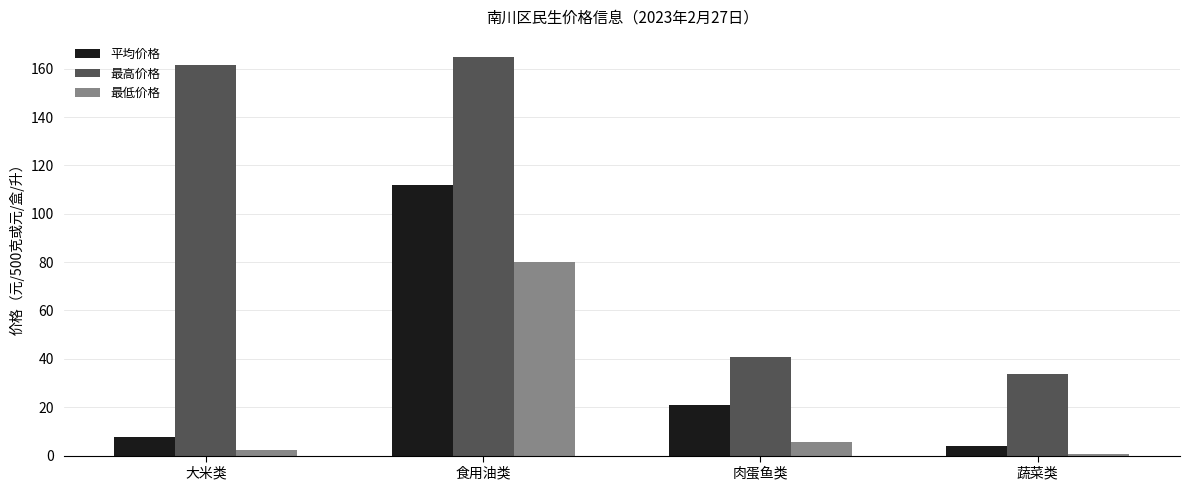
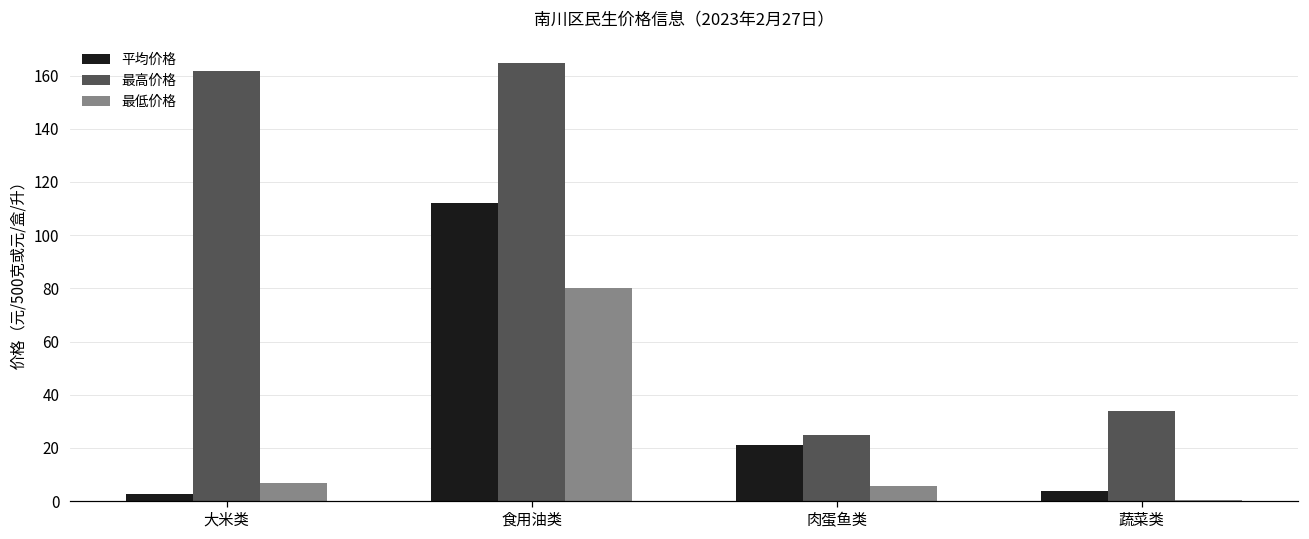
  {
    "平均价格": {
-     "大米类": 8,
+     "大米类": 3,
      "食用油类": 112,
      "肉蛋鱼类": 21,
      "蔬菜类": 4
    },
    "最高价格": {
      "大米类": 162,
      "食用油类": 165,
-     "肉蛋鱼类": 41,
+     "肉蛋鱼类": 25,
      "蔬菜类": 34
    },
    "最低价格": {
-     "大米类": 2,
+     "大米类": 7,
      "食用油类": 80,
      "肉蛋鱼类": 6
    }
  }
